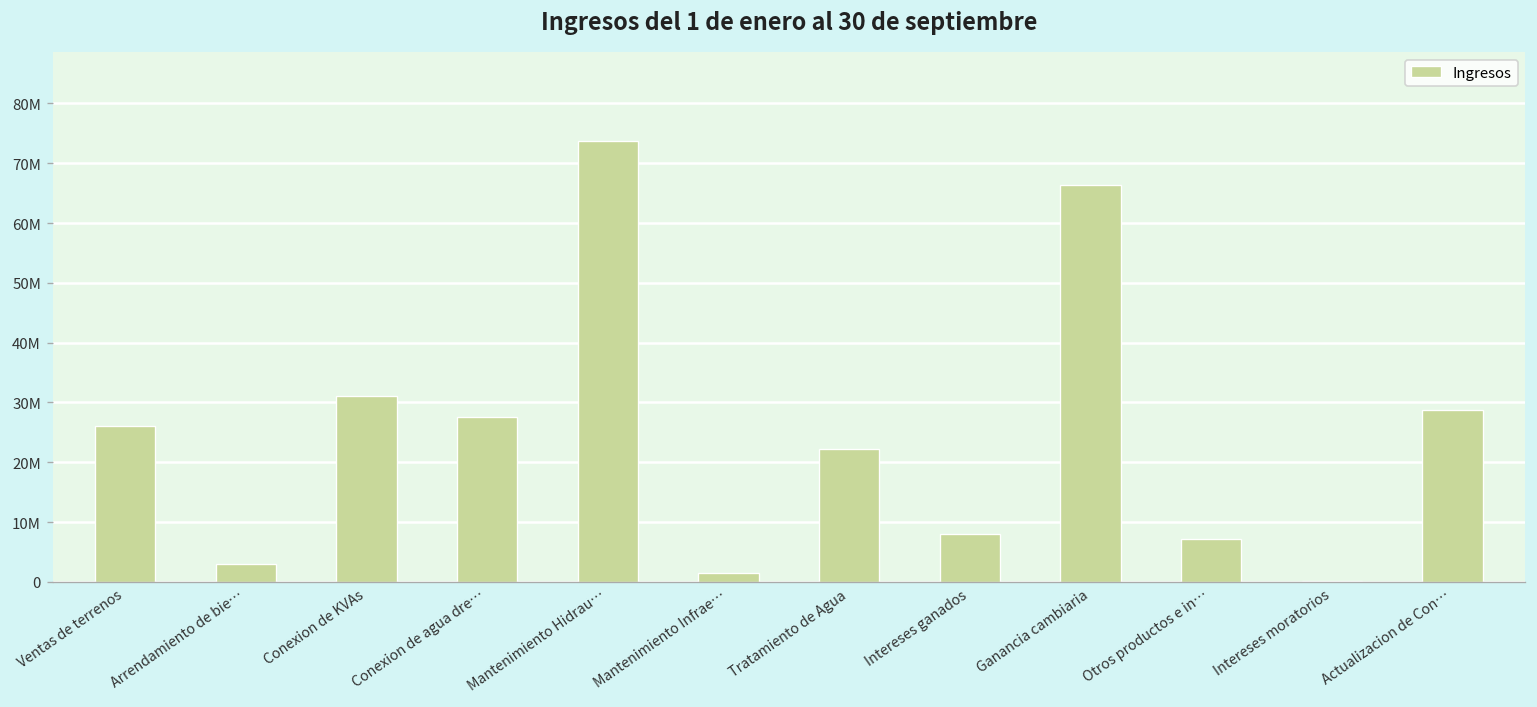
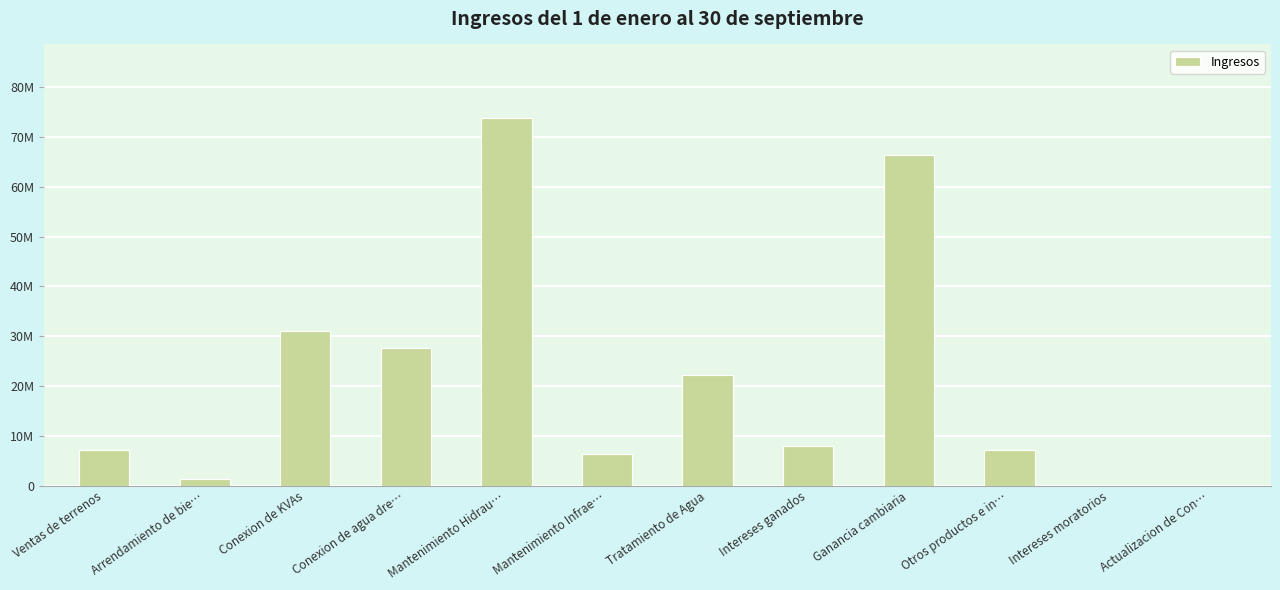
  {
-   "Ventas de terrenos": 26000000,
-   "Arrendamiento de bie…": 3000000,
+   "Ventas de terrenos": 7000000,
+   "Arrendamiento de bie…": 1000000,
    "Conexion de KVAs": 31000000,
    "Conexion de agua dre…": 28000000,
    "Mantenimiento Hidrau…": 74000000,
-   "Mantenimiento Infrae…": 2000000,
+   "Mantenimiento Infrae…": 6000000,
    "Tratamiento de Agua": 22000000,
    "Intereses ganados": 8000000,
    "Ganancia cambiaria": 66000000,
    "Otros productos e in…": 7000000,
-   "Actualizacion de Con…": 29000000
+   "Actualizacion de Con…": 0
  }
